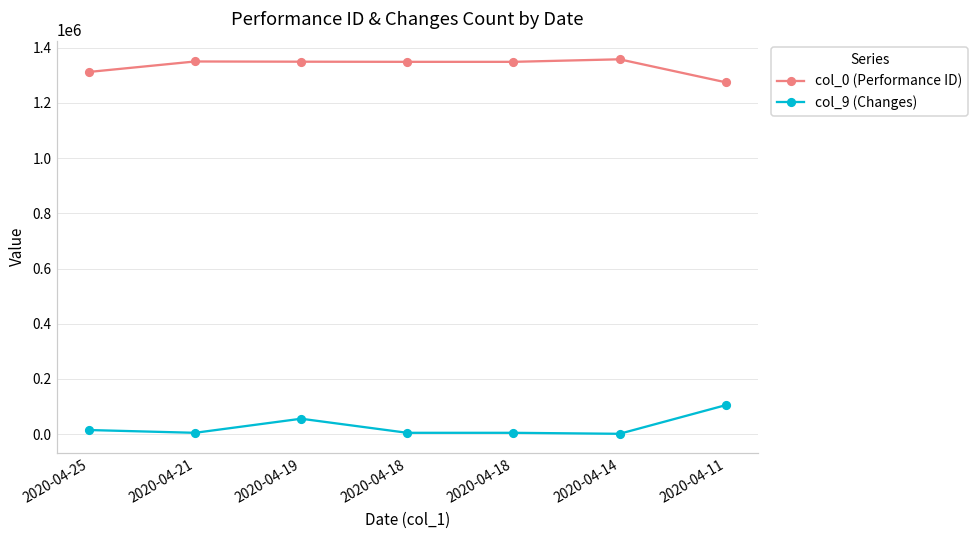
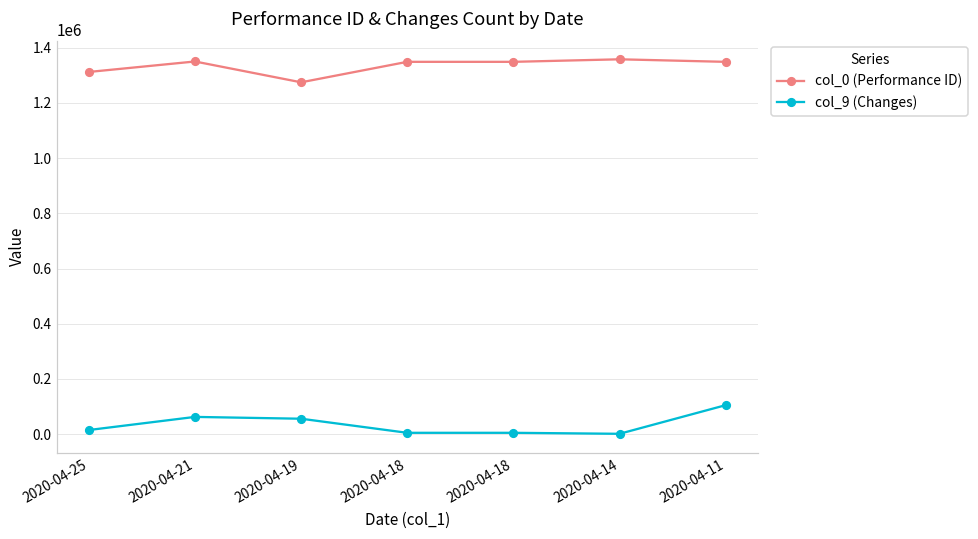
  {
    "col_0 (Performance ID)": {
      "2020-04-25": 1310000,
      "2020-04-21": 1350000,
-     "2020-04-19": 1350000,
+     "2020-04-19": 1270000,
      "2020-04-14": 1360000,
-     "2020-04-11": 1270000
+     "2020-04-11": 1350000
    },
    "col_9 (Changes)": {
      "2020-04-25": 20000,
-     "2020-04-21": 10000,
+     "2020-04-21": 60000,
      "2020-04-19": 60000,
      "2020-04-14": 0,
      "2020-04-11": 110000
    }
  }
